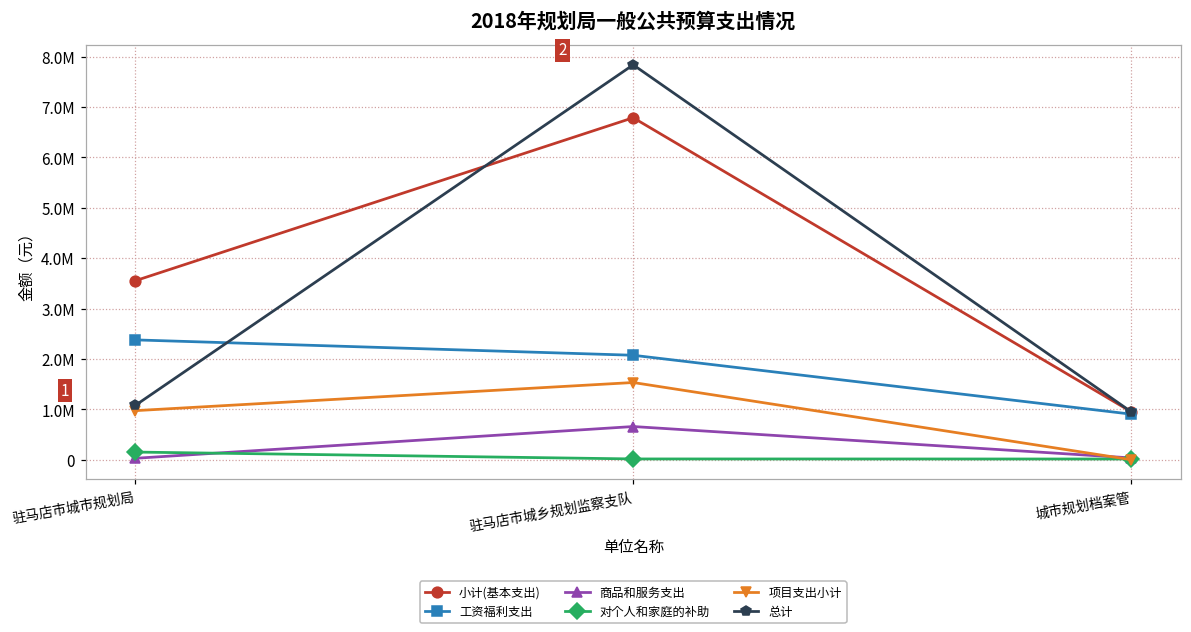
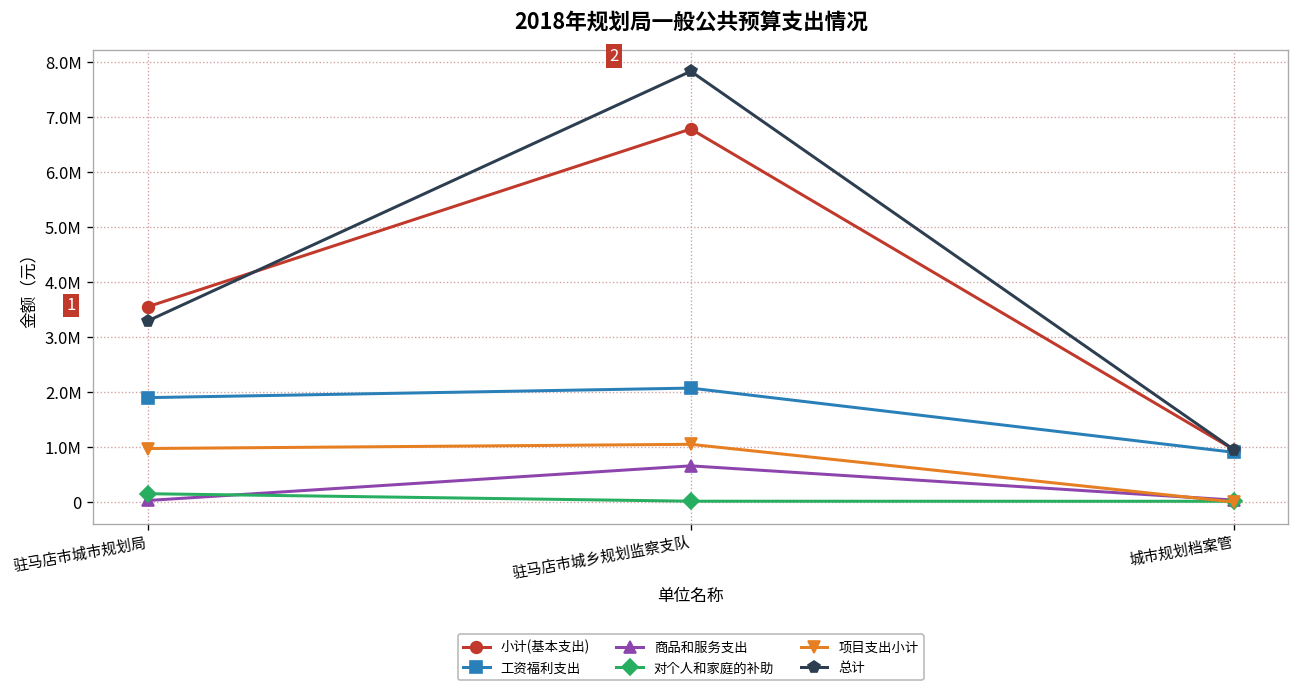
  {
    "小计(基本支出)": {
      "驻马店市城市规划局": 3600000,
      "驻马店市城乡规划监察支队": 6800000
    },
    "工资福利支出": {
-     "驻马店市城市规划局": 2400000,
+     "驻马店市城市规划局": 1900000,
      "驻马店市城乡规划监察支队": 2100000
    },
    "商品和服务支出": {
      "驻马店市城市规划局": 0,
      "驻马店市城乡规划监察支队": 700000
    },
    "对个人和家庭的补助": {
      "驻马店市城市规划局": 200000,
      "驻马店市城乡规划监察支队": 0
    },
    "项目支出小计": {
      "驻马店市城市规划局": 1000000,
-     "驻马店市城乡规划监察支队": 1500000
+     "驻马店市城乡规划监察支队": 1100000
    },
    "总计": {
-     "驻马店市城市规划局": 1100000,
+     "驻马店市城市规划局": 3300000,
      "驻马店市城乡规划监察支队": 7800000
    }
  }
